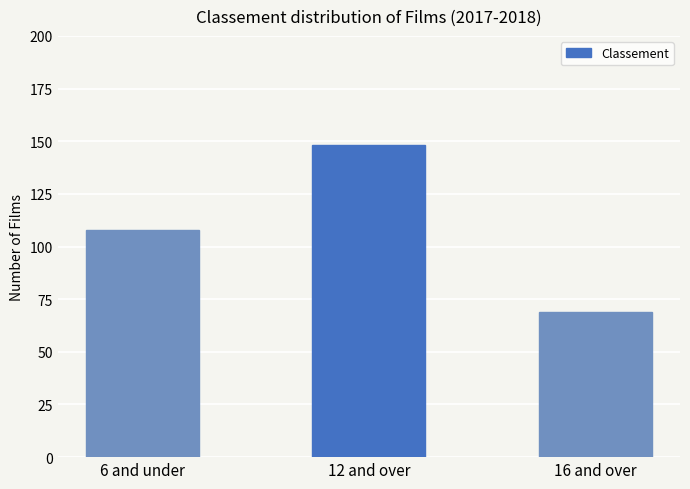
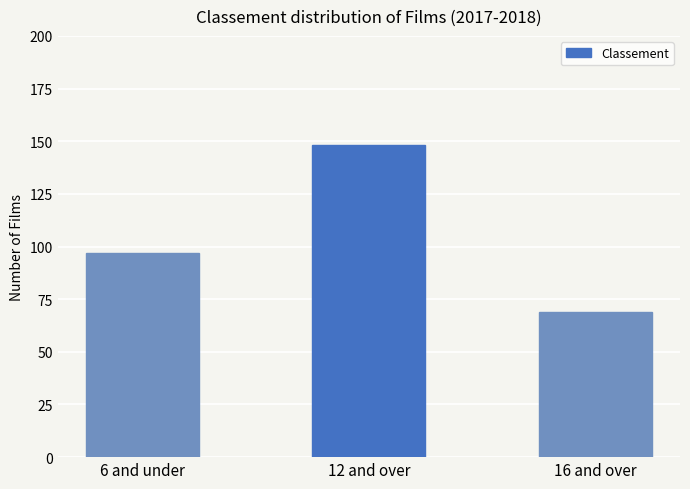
  {
-   "6 and under": 108,
+   "6 and under": 97,
    "12 and over": 148,
    "16 and over": 69
  }
